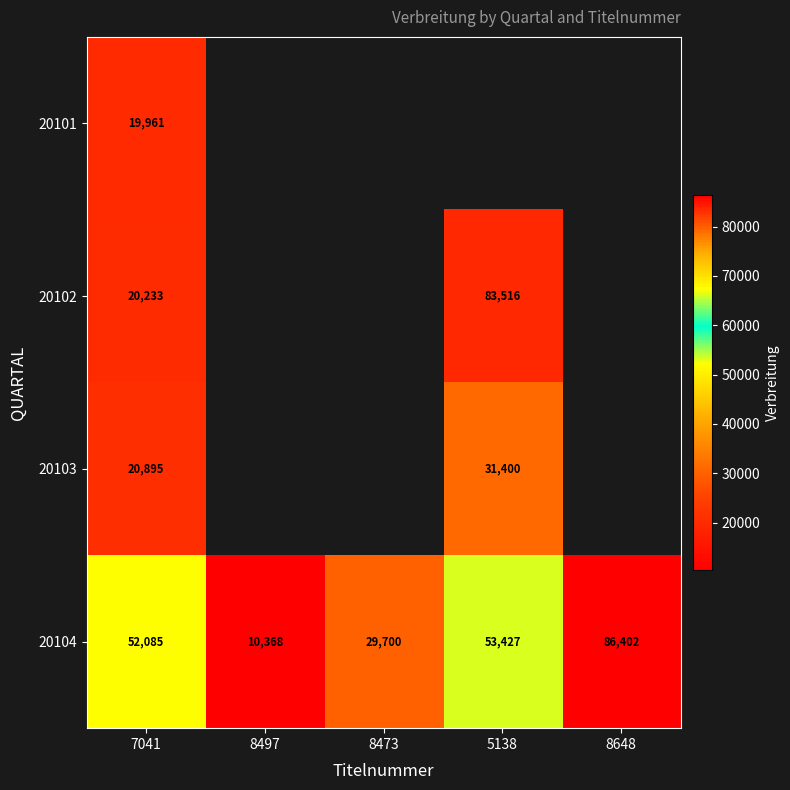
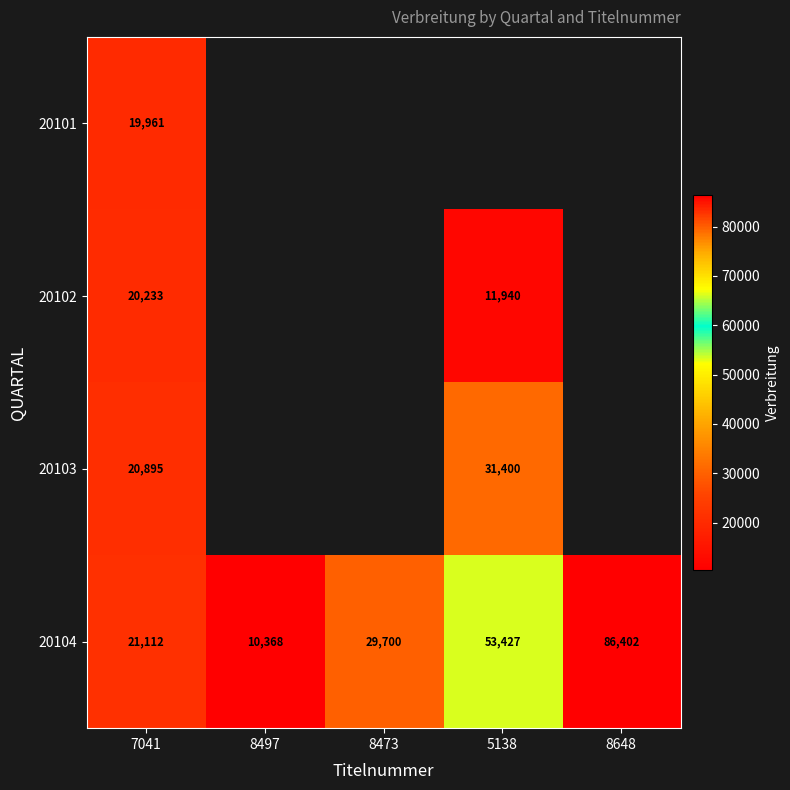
  {
    "20101": {
      "7041": "19,961"
    },
    "20102": {
      "7041": "20,233",
-     "5138": "83,516"
+     "5138": "11,940"
    },
    "20103": {
      "7041": "20,895",
      "5138": "31,400"
    },
    "20104": {
-     "7041": "52,085",
+     "7041": "21,112",
      "8497": "10,368",
      "8473": "29,700",
      "5138": "53,427",
      "8648": "86,402"
    }
  }
